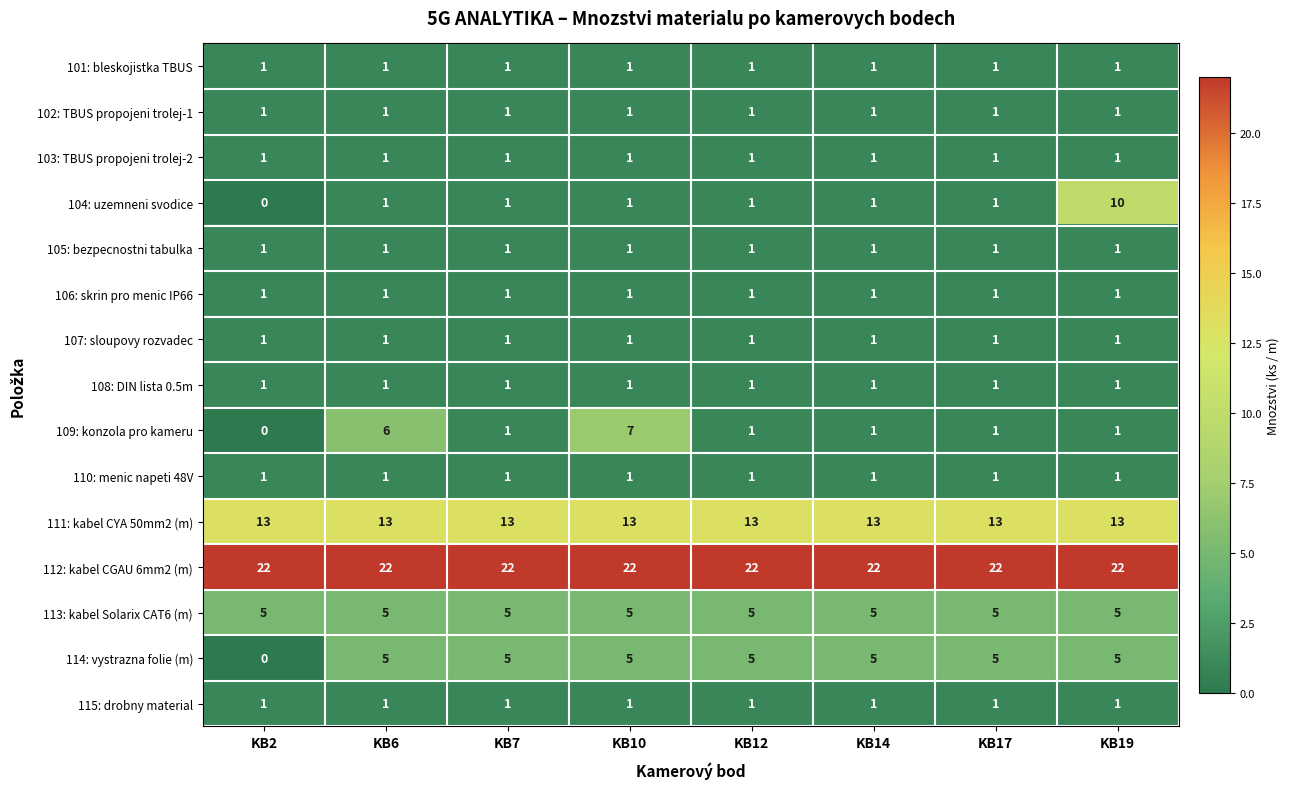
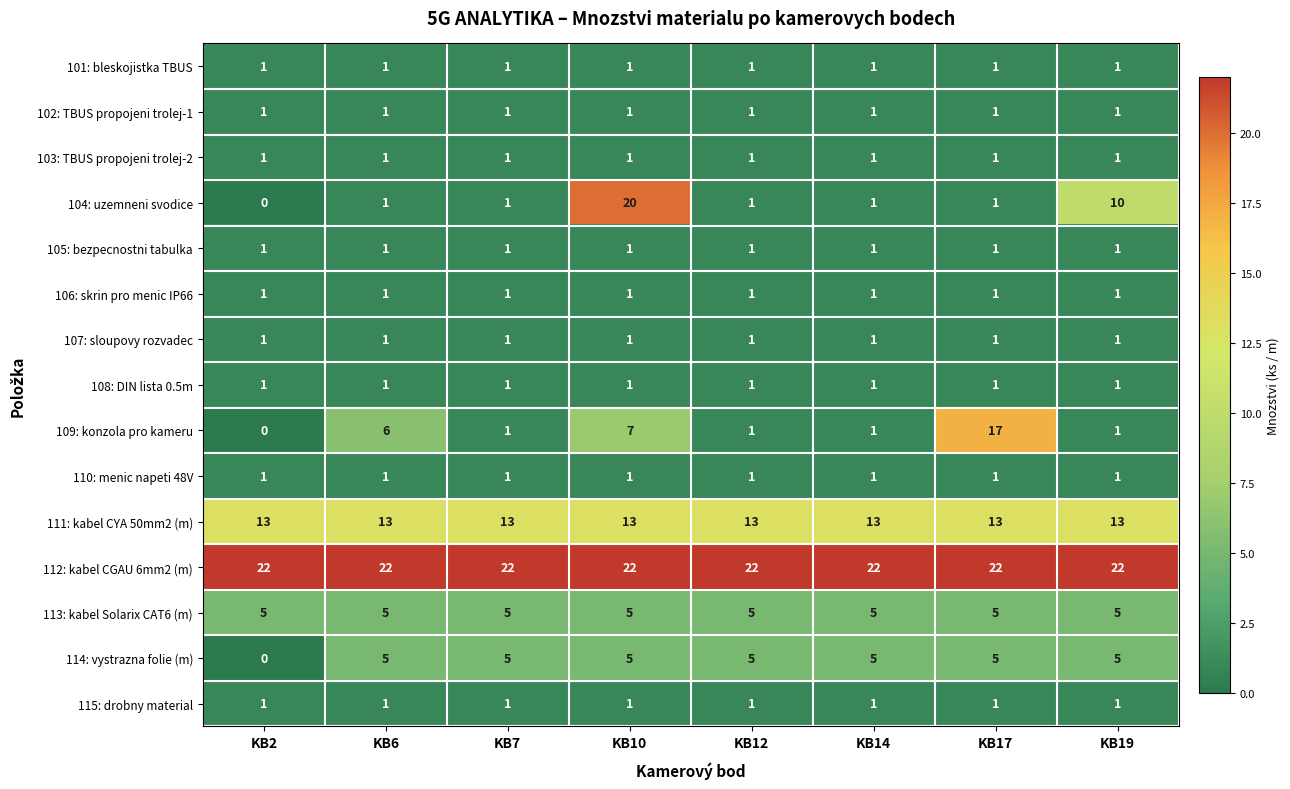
  {
    "101: bleskojistka TBUS": {
      "KB2": 1,
      "KB6": 1,
      "KB7": 1,
      "KB10": 1,
      "KB12": 1,
      "KB14": 1,
      "KB17": 1,
      "KB19": 1
    },
    "102: TBUS propojeni trolej-1": {
      "KB2": 1,
      "KB6": 1,
      "KB7": 1,
      "KB10": 1,
      "KB12": 1,
      "KB14": 1,
      "KB17": 1,
      "KB19": 1
    },
    "103: TBUS propojeni trolej-2": {
      "KB2": 1,
      "KB6": 1,
      "KB7": 1,
      "KB10": 1,
      "KB12": 1,
      "KB14": 1,
      "KB17": 1,
      "KB19": 1
    },
    "104: uzemneni svodice": {
      "KB2": 0,
      "KB6": 1,
      "KB7": 1,
-     "KB10": 1,
+     "KB10": 20,
      "KB12": 1,
      "KB14": 1,
      "KB17": 1,
      "KB19": 10
    },
    "105: bezpecnostni tabulka": {
      "KB2": 1,
      "KB6": 1,
      "KB7": 1,
      "KB10": 1,
      "KB12": 1,
      "KB14": 1,
      "KB17": 1,
      "KB19": 1
    },
    "106: skrin pro menic IP66": {
      "KB2": 1,
      "KB6": 1,
      "KB7": 1,
      "KB10": 1,
      "KB12": 1,
      "KB14": 1,
      "KB17": 1,
      "KB19": 1
    },
    "107: sloupovy rozvadec": {
      "KB2": 1,
      "KB6": 1,
      "KB7": 1,
      "KB10": 1,
      "KB12": 1,
      "KB14": 1,
      "KB17": 1,
      "KB19": 1
    },
    "108: DIN lista 0.5m": {
      "KB2": 1,
      "KB6": 1,
      "KB7": 1,
      "KB10": 1,
      "KB12": 1,
      "KB14": 1,
      "KB17": 1,
      "KB19": 1
    },
    "109: konzola pro kameru": {
      "KB2": 0,
      "KB6": 6,
      "KB7": 1,
      "KB10": 7,
      "KB12": 1,
      "KB14": 1,
-     "KB17": 1,
+     "KB17": 17,
      "KB19": 1
    },
    "110: menic napeti 48V": {
      "KB2": 1,
      "KB6": 1,
      "KB7": 1,
      "KB10": 1,
      "KB12": 1,
      "KB14": 1,
      "KB17": 1,
      "KB19": 1
    },
    "111: kabel CYA 50mm2 (m)": {
      "KB2": 13,
      "KB6": 13,
      "KB7": 13,
      "KB10": 13,
      "KB12": 13,
      "KB14": 13,
      "KB17": 13,
      "KB19": 13
    },
    "112: kabel CGAU 6mm2 (m)": {
      "KB2": 22,
      "KB6": 22,
      "KB7": 22,
      "KB10": 22,
      "KB12": 22,
      "KB14": 22,
      "KB17": 22,
      "KB19": 22
    },
    "113: kabel Solarix CAT6 (m)": {
      "KB2": 5,
      "KB6": 5,
      "KB7": 5,
      "KB10": 5,
      "KB12": 5,
      "KB14": 5,
      "KB17": 5,
      "KB19": 5
    },
    "114: vystrazna folie (m)": {
      "KB2": 0,
      "KB6": 5,
      "KB7": 5,
      "KB10": 5,
      "KB12": 5,
      "KB14": 5,
      "KB17": 5,
      "KB19": 5
    },
    "115: drobny material": {
      "KB2": 1,
      "KB6": 1,
      "KB7": 1,
      "KB10": 1,
      "KB12": 1,
      "KB14": 1,
      "KB17": 1,
      "KB19": 1
    }
  }
